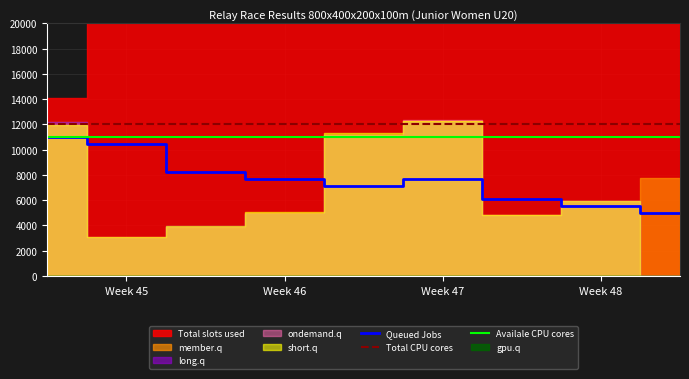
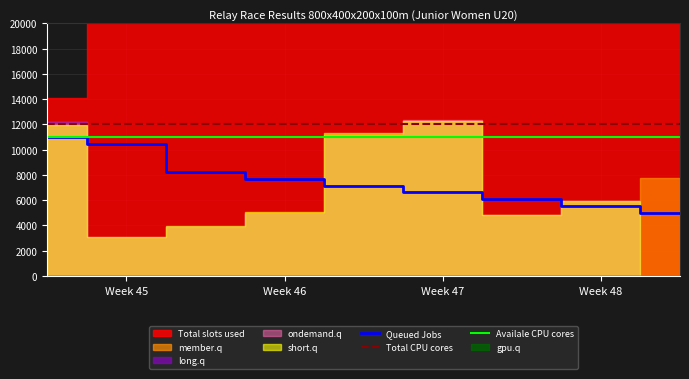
  {
    "Queued Jobs": {
      "Week 45": 10500,
      "Week 46": 7700,
-     "Week 47": 7700,
+     "Week 47": 6600,
      "Week 48": 5500
    },
    "Total CPU cores": {
      "Week 45": 12000,
      "Week 46": 12000,
      "Week 47": 12000,
      "Week 48": 12000
    },
    "Availale CPU cores": {
      "Week 45": 11000,
      "Week 46": 11000,
      "Week 47": 11000,
      "Week 48": 11000
    }
  }
